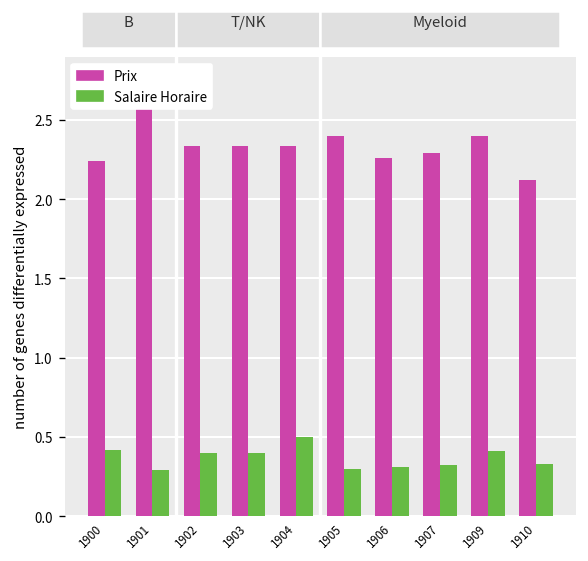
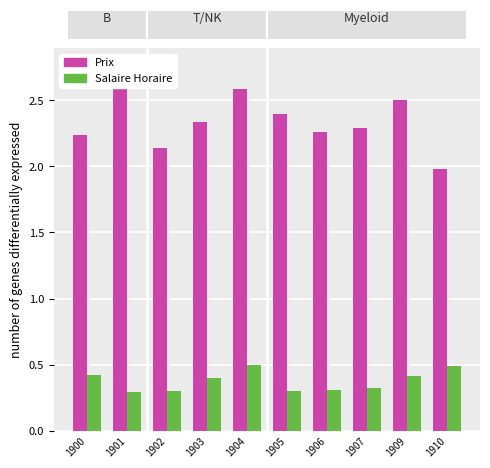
  {
    "Prix": {
      "1900": 2.24,
-     "1902": 2.33,
+     "1902": 2.14,
      "1903": 2.33,
-     "1904": 2.33,
+     "1904": 2.59,
      "1905": 2.40,
      "1906": 2.26,
      "1907": 2.29,
-     "1909": 2.4,
-     "1910": 2.12
+     "1909": 2.5,
+     "1910": 1.98
    },
    "Salaire Horaire": {
      "1900": 0.42,
      "1901": 0.29,
-     "1902": 0.4,
+     "1902": 0.3,
      "1903": 0.40,
      "1904": 0.50,
      "1905": 0.30,
      "1906": 0.31,
      "1907": 0.32,
      "1909": 0.41,
-     "1910": 0.33
+     "1910": 0.49
    }
  }
